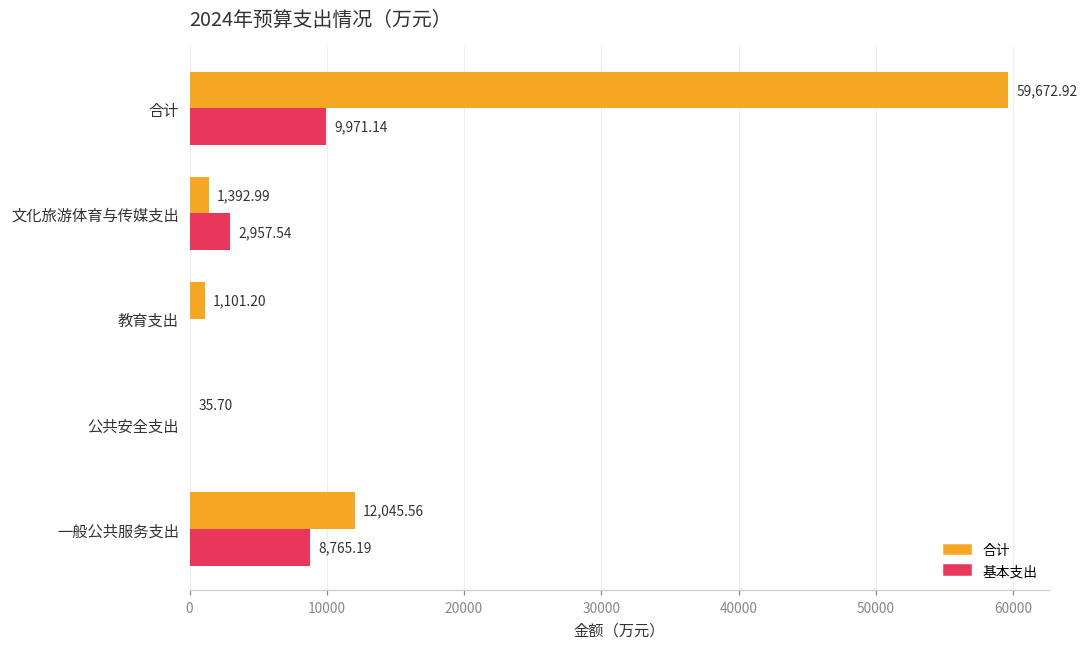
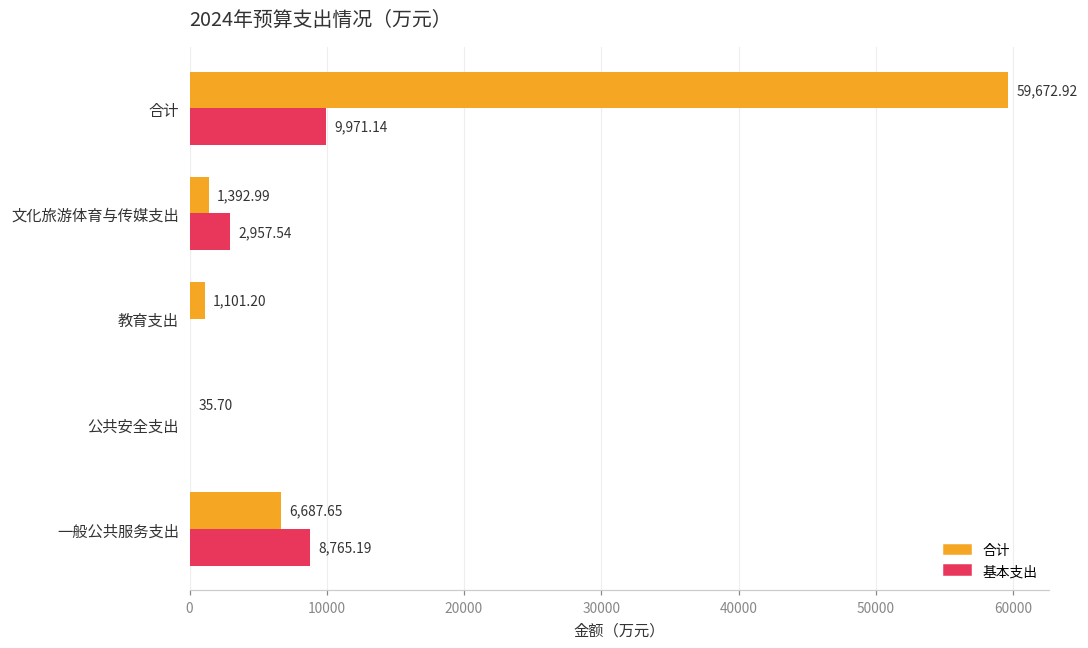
  {
    "合计": {
      "合计": "59,672.92",
      "文化旅游体育与传媒支出": "1,392.99",
      "教育支出": "1,101.20",
      "公共安全支出": "35.70",
-     "一般公共服务支出": "12,045.56"
+     "一般公共服务支出": "6,687.65"
    },
    "基本支出": {
      "合计": "9,971.14",
      "文化旅游体育与传媒支出": "2,957.54",
      "一般公共服务支出": "8,765.19"
    }
  }
